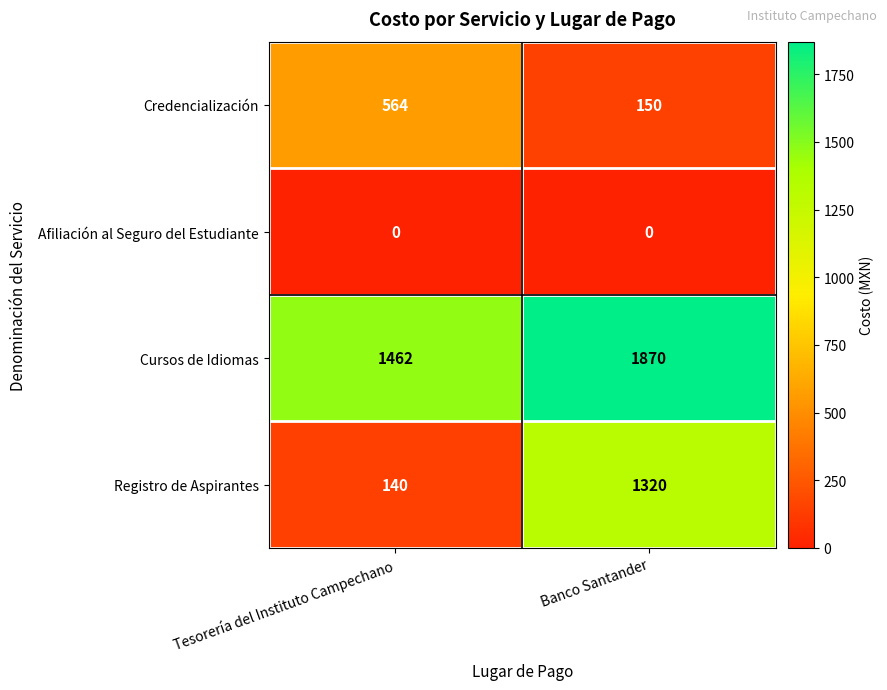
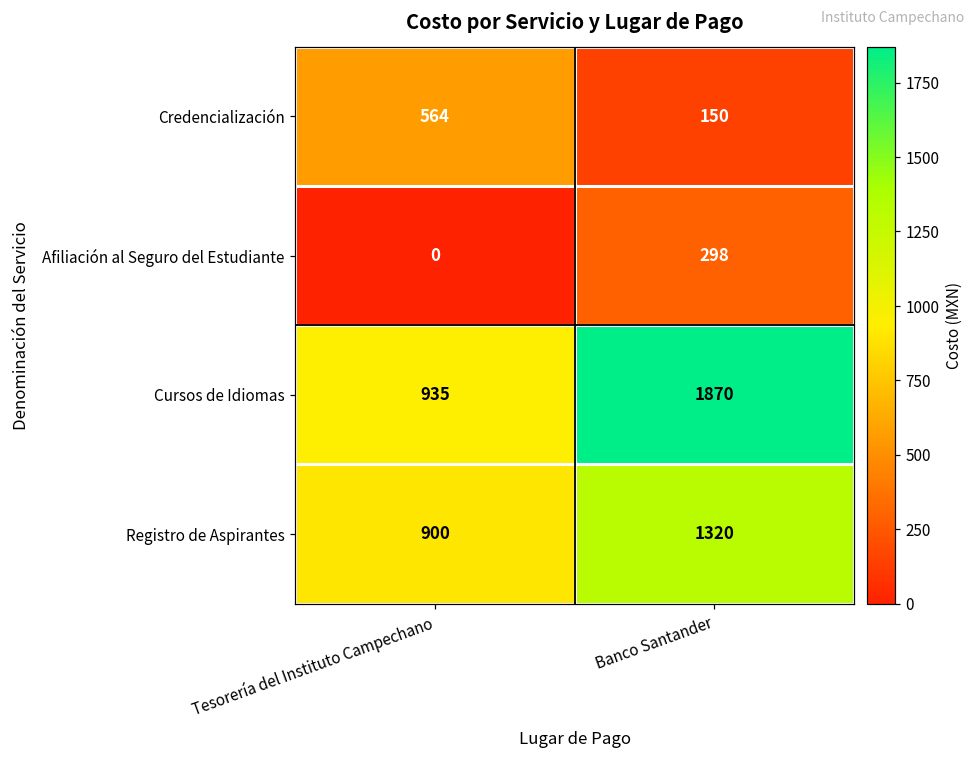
  {
    "Credencialización": {
      "Tesorería del Instituto Campechano": 564,
      "Banco Santander": 150
    },
    "Afiliación al Seguro del Estudiante": {
      "Tesorería del Instituto Campechano": 0,
-     "Banco Santander": 0
+     "Banco Santander": 298
    },
    "Cursos de Idiomas": {
-     "Tesorería del Instituto Campechano": 1462,
+     "Tesorería del Instituto Campechano": 935,
      "Banco Santander": 1870
    },
    "Registro de Aspirantes": {
-     "Tesorería del Instituto Campechano": 140,
+     "Tesorería del Instituto Campechano": 900,
      "Banco Santander": 1320
    }
  }
